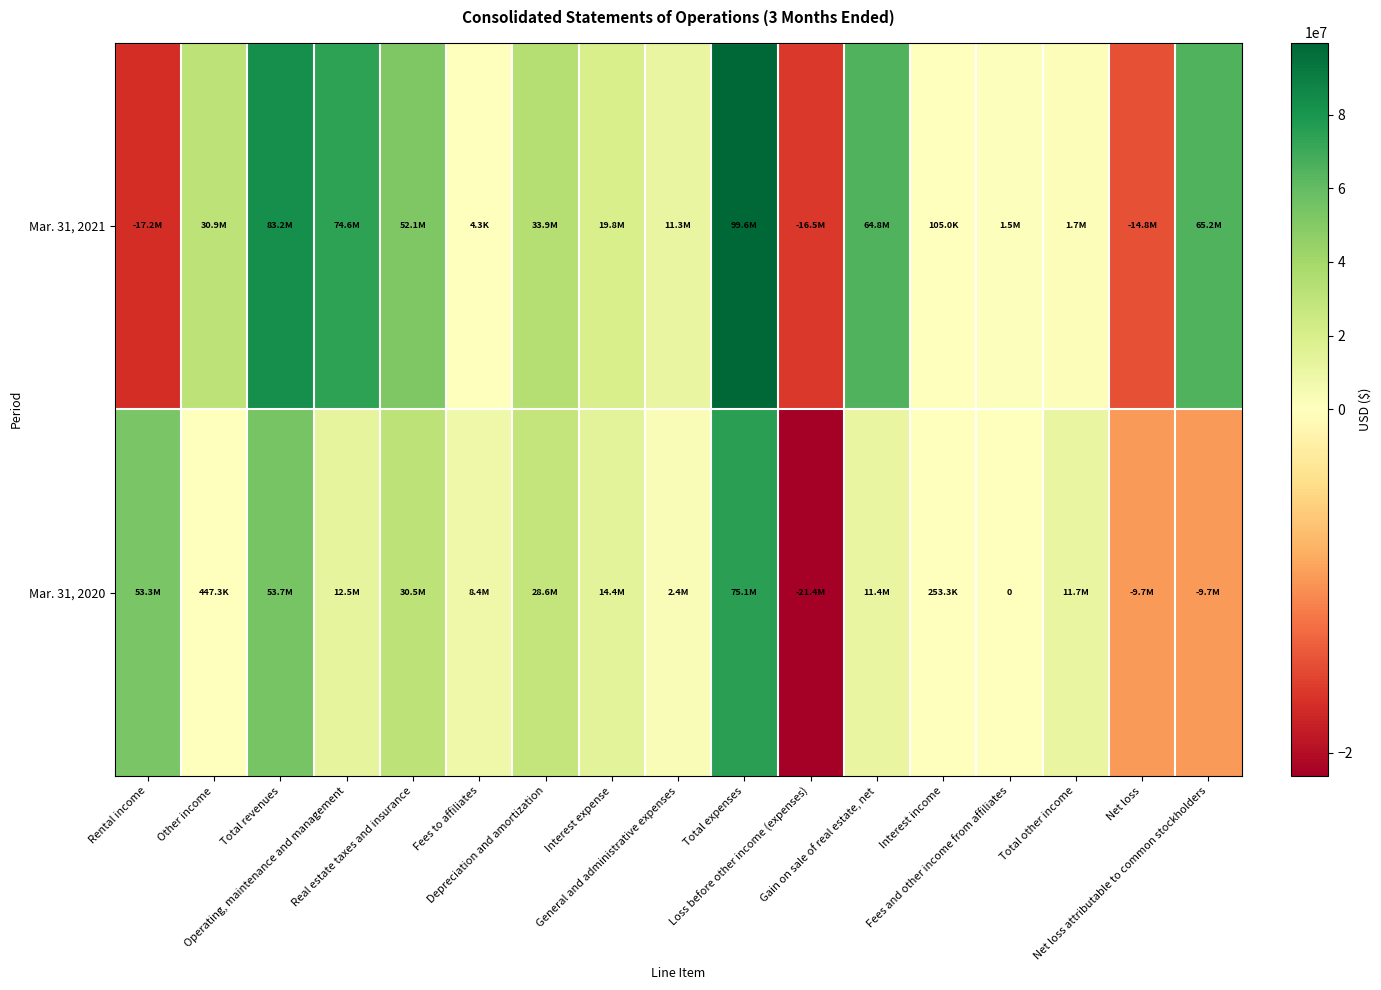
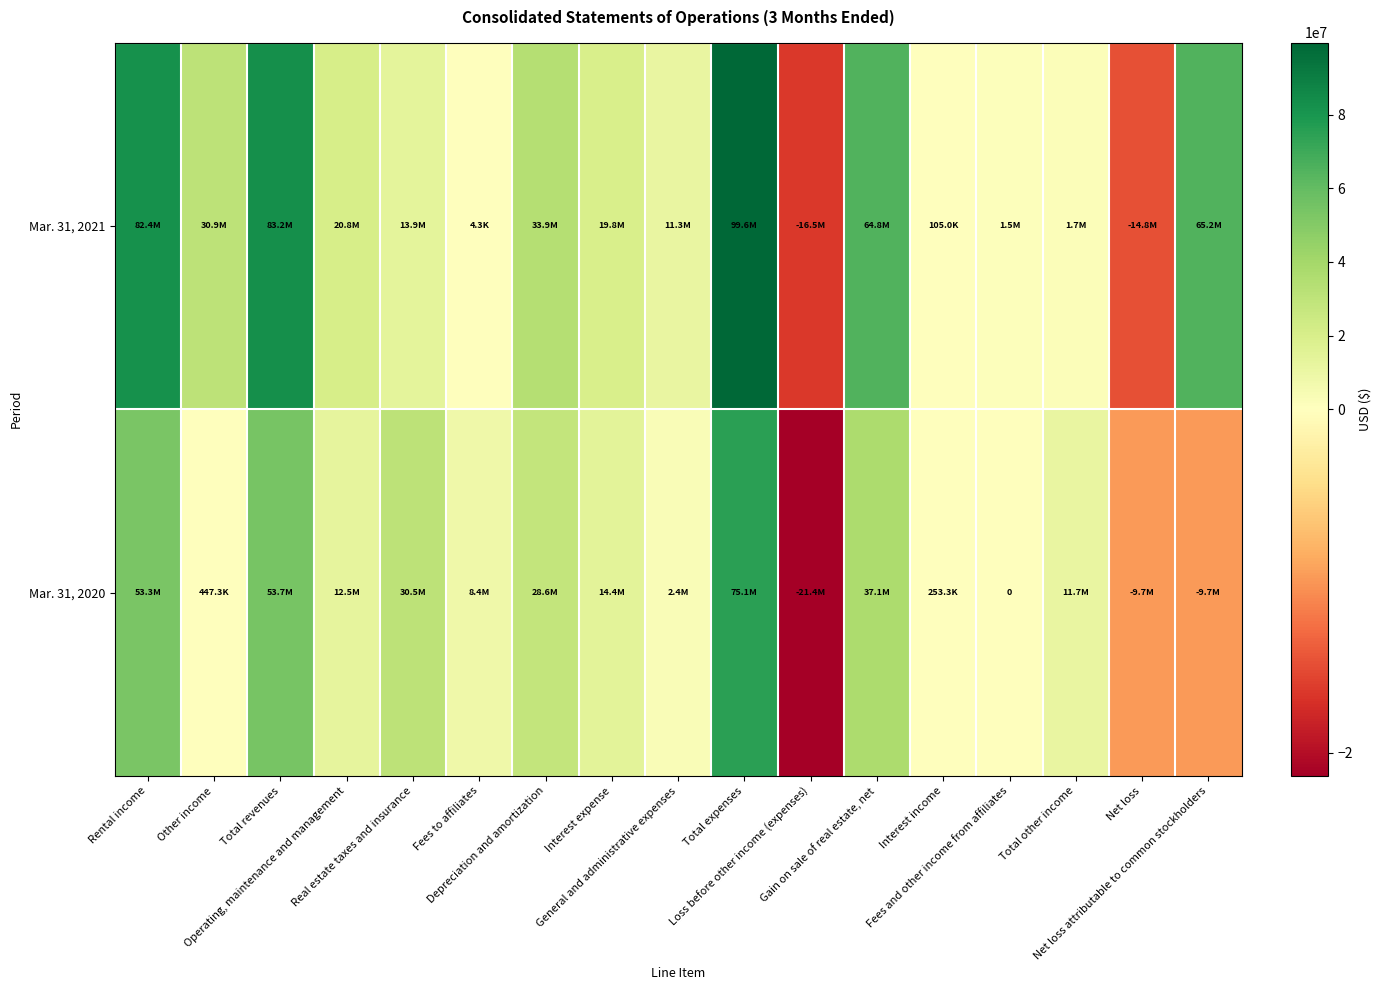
  {
    "Mar. 31, 2021": {
-     "Rental income": "-17.2M",
+     "Rental income": "82.4M",
      "Other income": "30.9M",
      "Total revenues": "83.2M",
-     "Operating, maintenance and management": "74.6M",
-     "Real estate taxes and insurance": "52.1M",
+     "Operating, maintenance and management": "20.8M",
+     "Real estate taxes and insurance": "13.9M",
      "Fees to affiliates": "4.3K",
      "Depreciation and amortization": "33.9M",
      "Interest expense": "19.8M",
      "General and administrative expenses": "11.3M",
      "Total expenses": "99.6M",
      "Loss before other income (expenses)": "-16.5M",
      "Gain on sale of real estate, net": "64.8M",
      "Interest income": "105.0K",
      "Fees and other income from affiliates": "1.5M",
      "Total other income": "1.7M",
      "Net loss": "-14.8M",
      "Net loss attributable to common stockholders": "65.2M"
    },
    "Mar. 31, 2020": {
      "Rental income": "53.3M",
      "Other income": "447.3K",
      "Total revenues": "53.7M",
      "Operating, maintenance and management": "12.5M",
      "Real estate taxes and insurance": "30.5M",
      "Fees to affiliates": "8.4M",
      "Depreciation and amortization": "28.6M",
      "Interest expense": "14.4M",
      "General and administrative expenses": "2.4M",
      "Total expenses": "75.1M",
      "Loss before other income (expenses)": "-21.4M",
-     "Gain on sale of real estate, net": "11.4M",
+     "Gain on sale of real estate, net": "37.1M",
      "Interest income": "253.3K",
      "Fees and other income from affiliates": "0",
      "Total other income": "11.7M",
      "Net loss": "-9.7M",
      "Net loss attributable to common stockholders": "-9.7M"
    }
  }
